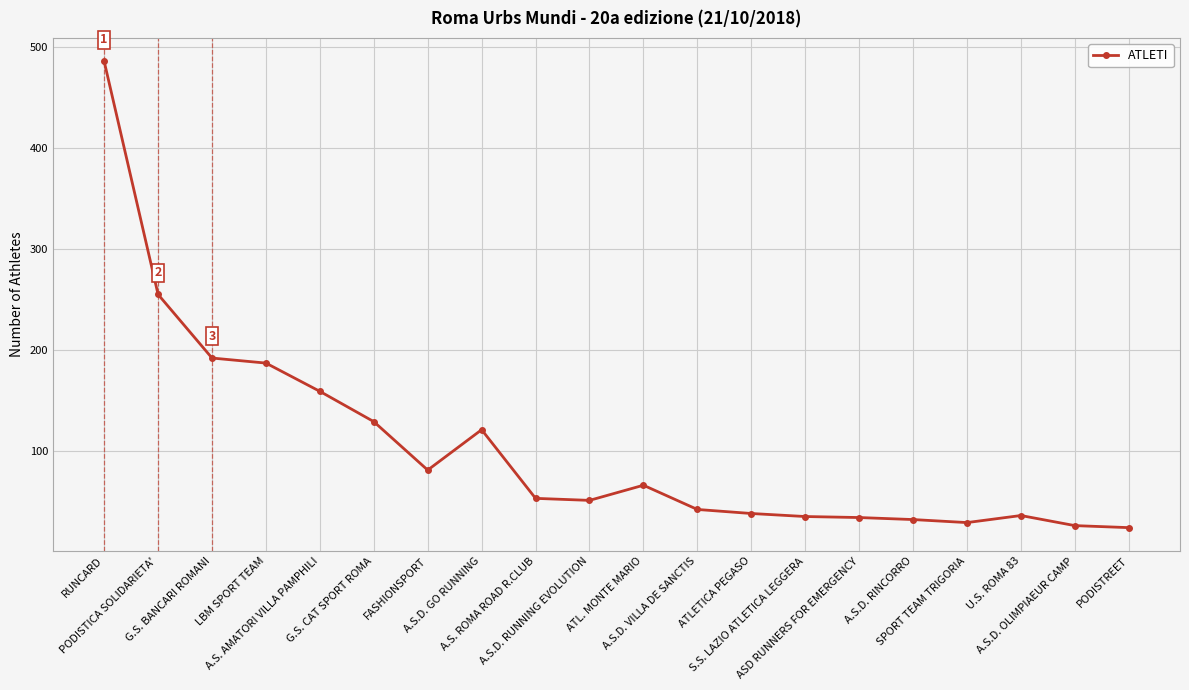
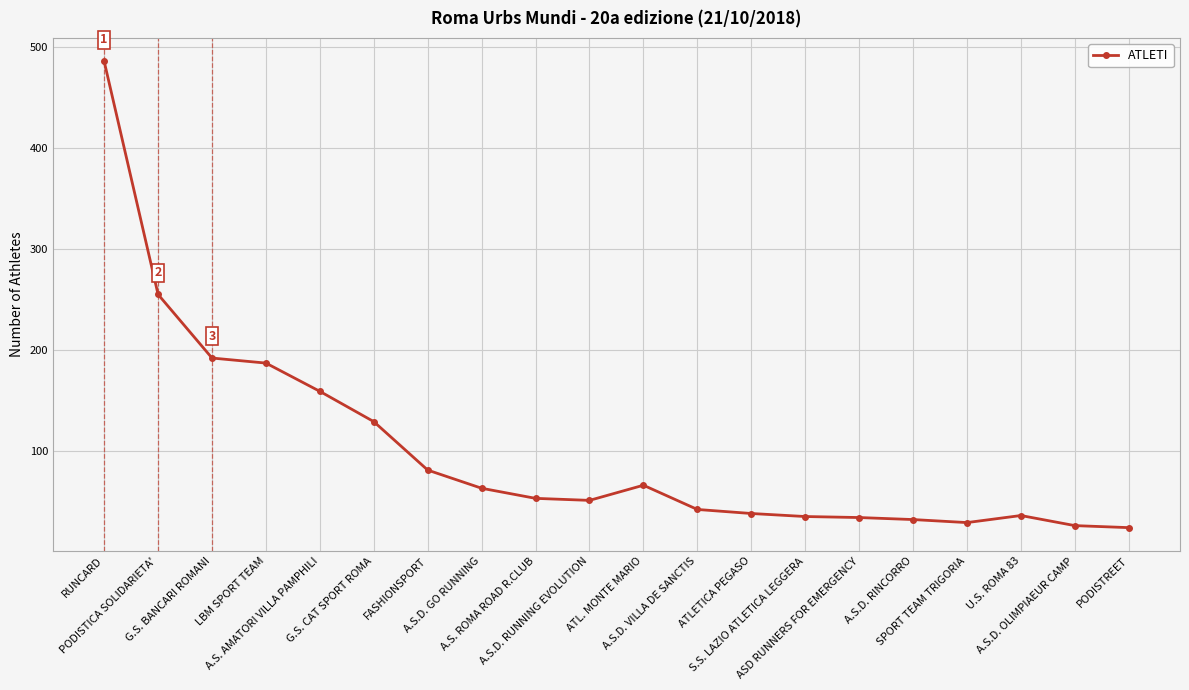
  {
    "LBM SPORT TEAM": 187,
    "A.S. AMATORI VILLA PAMPHILI": 159,
    "G.S. CAT SPORT ROMA": 129,
    "FASHIONSPORT": 81,
-   "A.S.D. GO RUNNING": 121,
+   "A.S.D. GO RUNNING": 63,
    "A.S. ROMA ROAD R.CLUB": 53,
    "A.S.D. RUNNING EVOLUTION": 51,
    "ATL. MONTE MARIO": 66,
    "A.S.D. VILLA DE SANCTIS": 42,
    "ATLETICA PEGASO": 38,
    "S.S. LAZIO ATLETICA LEGGERA": 35,
    "ASD RUNNERS FOR EMERGENCY": 34,
    "A.S.D. RINCORRO": 32,
    "SPORT TEAM TRIGORIA": 29,
    "U.S. ROMA 83": 36,
    "A.S.D. OLIMPIAEUR CAMP": 26,
    "PODISTREET": 24
  }
